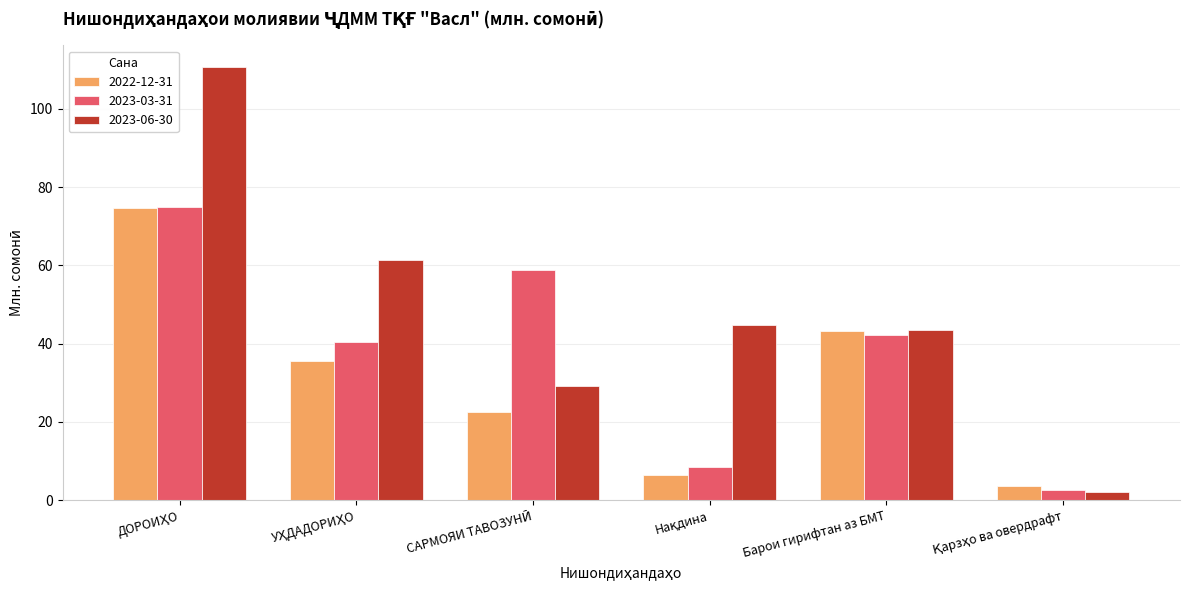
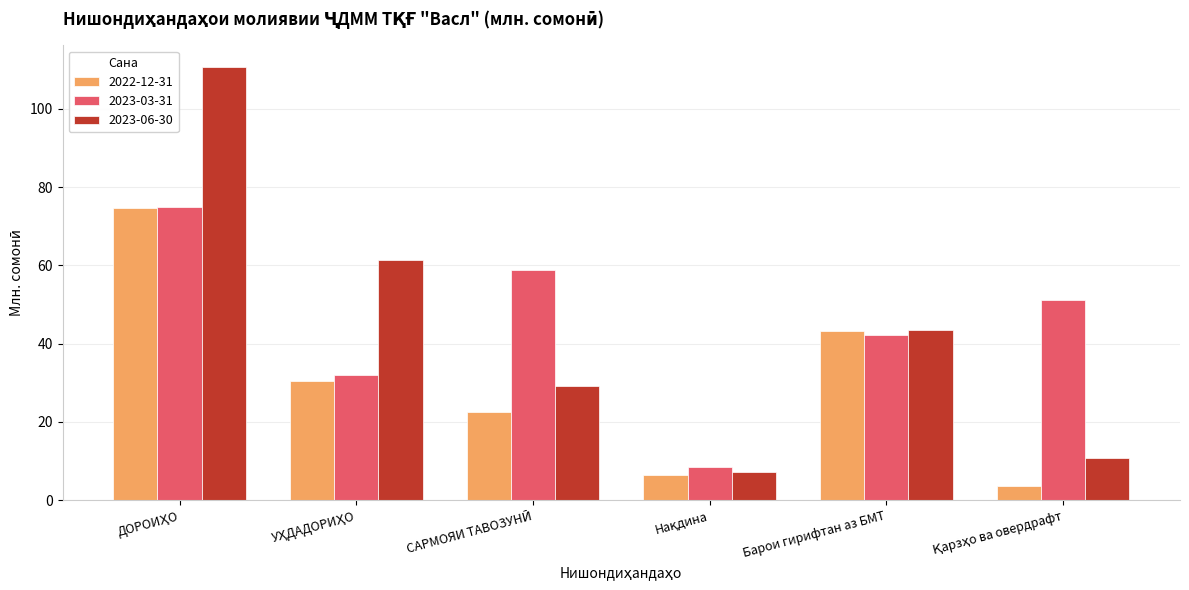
  {
    "2022-12-31": {
      "ДОРОИҲО": 75,
-     "УҲДАДОРИҲО": 35,
+     "УҲДАДОРИҲО": 31,
      "САРМОЯИ ТАВОЗУНӢ": 23,
      "Нақдина": 6,
      "Барои гирифтан аз БМТ": 43,
      "Қарзҳо ва овердрафт": 4
    },
    "2023-03-31": {
      "ДОРОИҲО": 75,
-     "УҲДАДОРИҲО": 40,
+     "УҲДАДОРИҲО": 32,
      "САРМОЯИ ТАВОЗУНӢ": 59,
      "Нақдина": 8,
      "Барои гирифтан аз БМТ": 42,
-     "Қарзҳо ва овердрафт": 3
+     "Қарзҳо ва овердрафт": 51
    },
    "2023-06-30": {
      "ДОРОИҲО": 111,
      "УҲДАДОРИҲО": 61,
      "САРМОЯИ ТАВОЗУНӢ": 29,
-     "Нақдина": 45,
+     "Нақдина": 7,
      "Барои гирифтан аз БМТ": 44,
-     "Қарзҳо ва овердрафт": 2
+     "Қарзҳо ва овердрафт": 11
    }
  }
